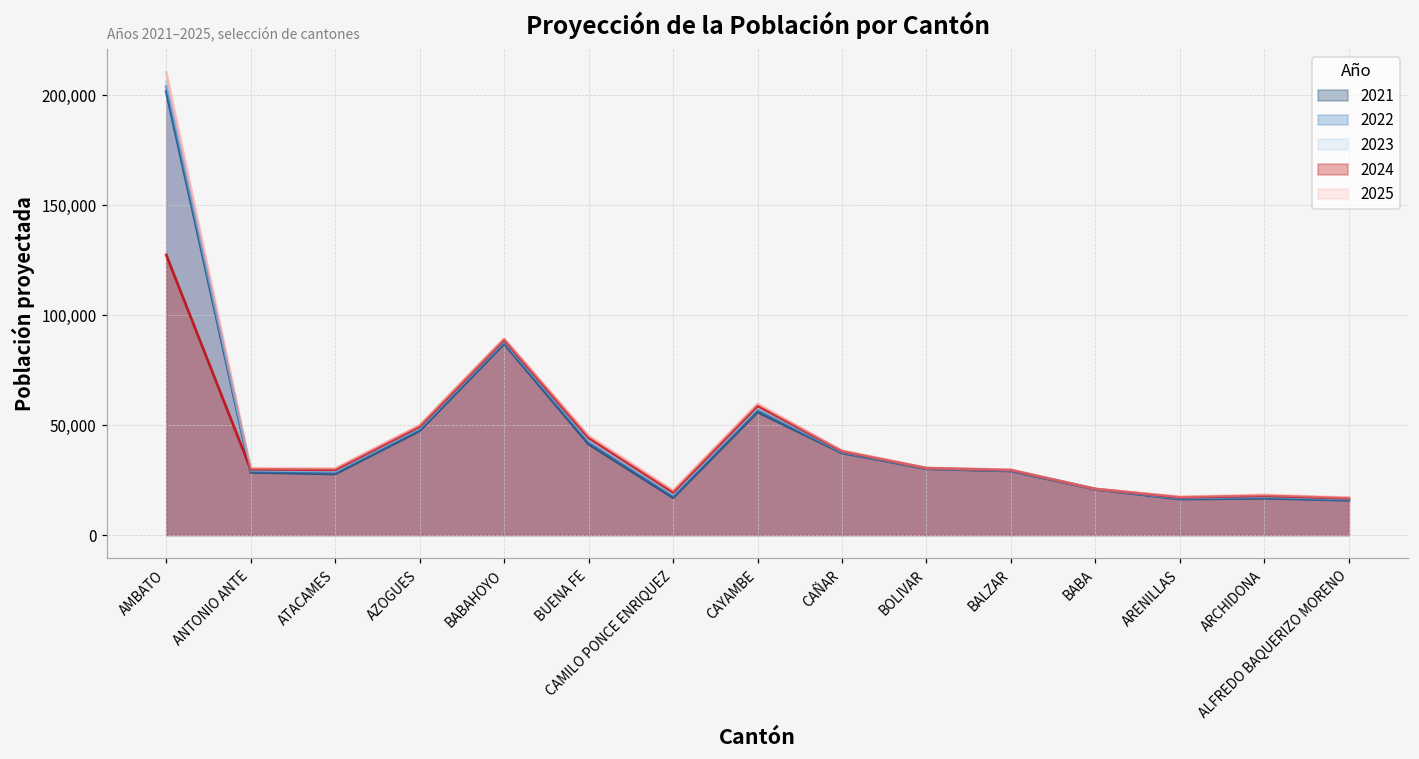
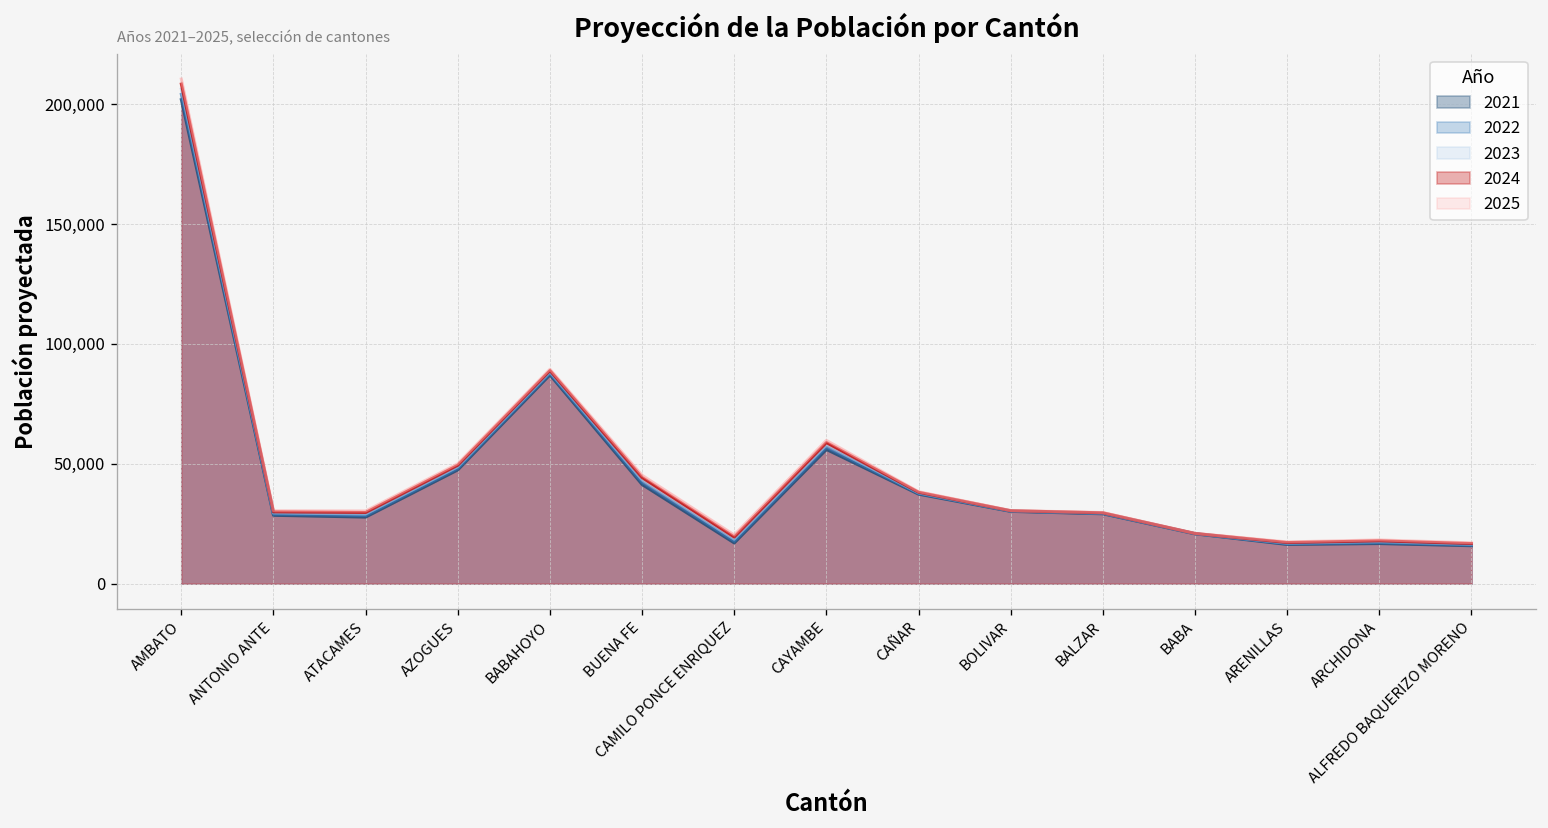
  {
    "2024": {
-     "AMBATO": "127,000"
+     "AMBATO": "208,000"
    }
  }
